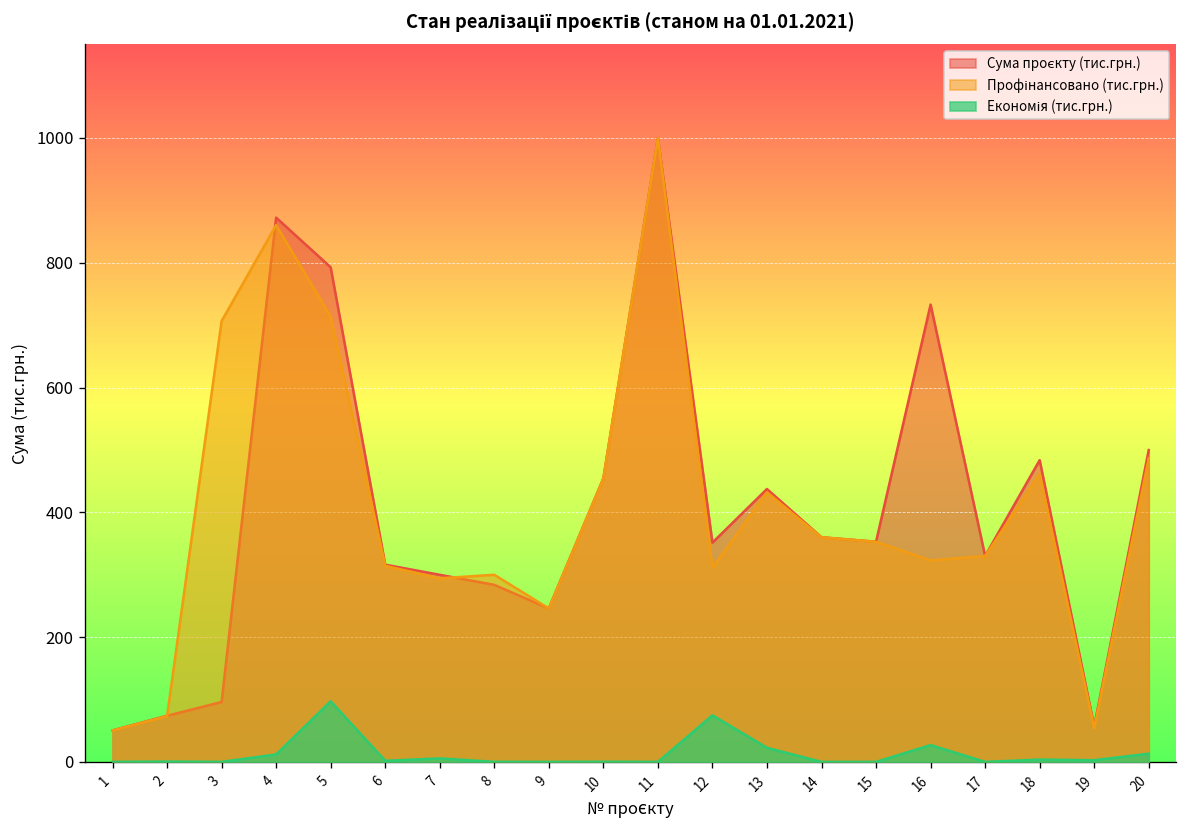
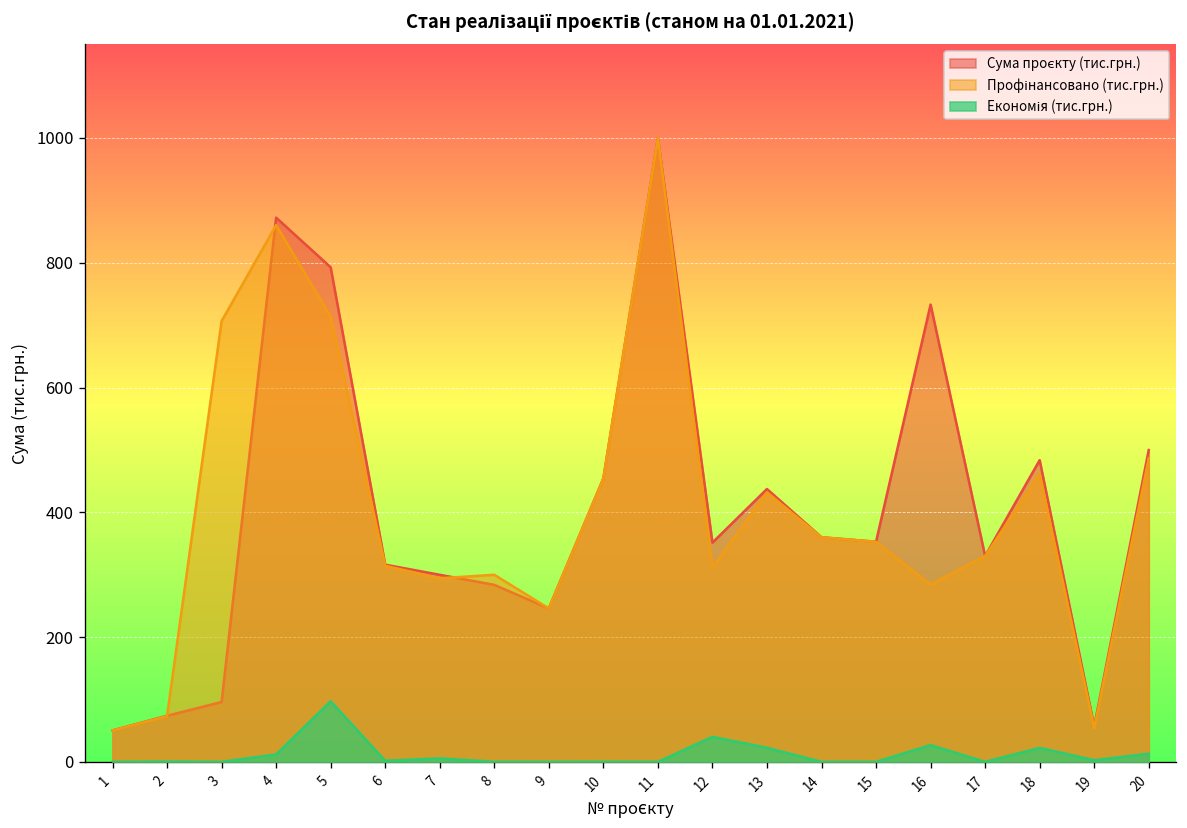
  {
    "Сума проєкту (тис.грн.)": {
      "3": 100,
      "4": 870,
      "5": 790,
      "7": 300,
      "8": 280,
      "12": 350,
      "13": 440,
      "16": 730,
      "18": 480,
      "20": 500
    },
    "Профінансовано (тис.грн.)": {
      "3": 710,
      "4": 860,
      "5": 710,
      "7": 290,
      "8": 300,
      "12": 310,
      "13": 430,
-     "16": 320,
+     "16": 280,
      "18": 460,
      "20": 490
    },
    "Економія (тис.грн.)": {
      "1": 0,
      "2": 0,
      "3": 0,
      "4": 10,
      "5": 100,
      "6": 0,
      "7": 10,
      "8": 0,
      "9": 0,
      "10": 0,
      "11": 0,
-     "12": 70,
+     "12": 40,
      "13": 20,
      "14": 0,
      "15": 0,
      "16": 30,
      "17": 0,
-     "18": 0,
+     "18": 20,
      "19": 0,
      "20": 10
    }
  }
